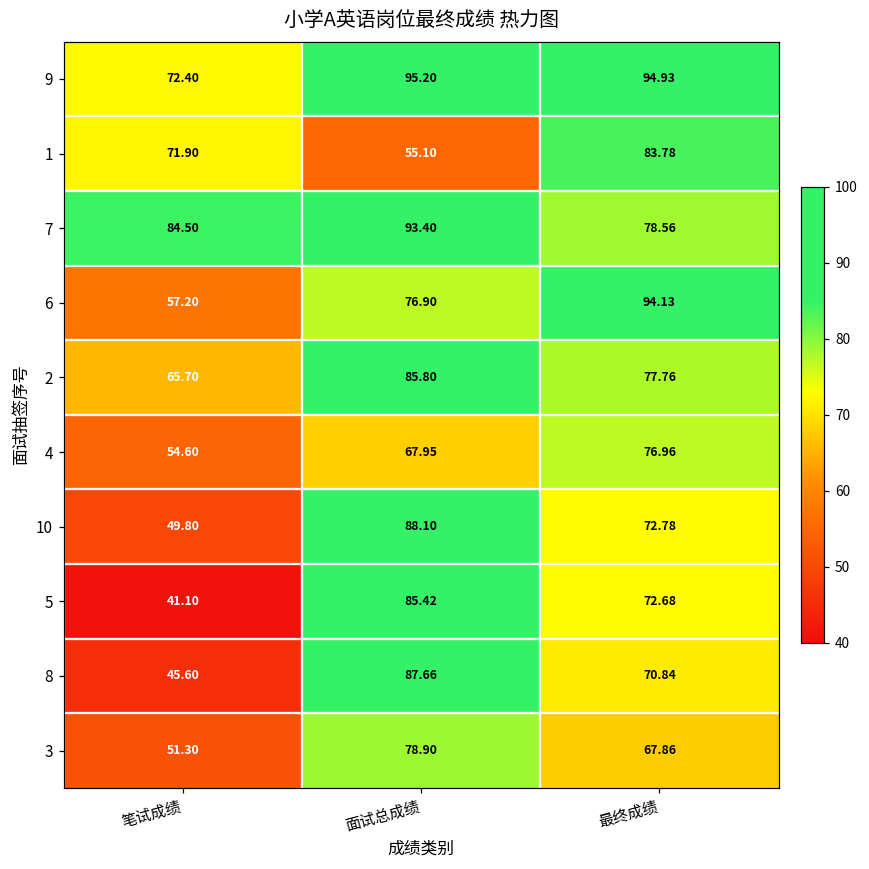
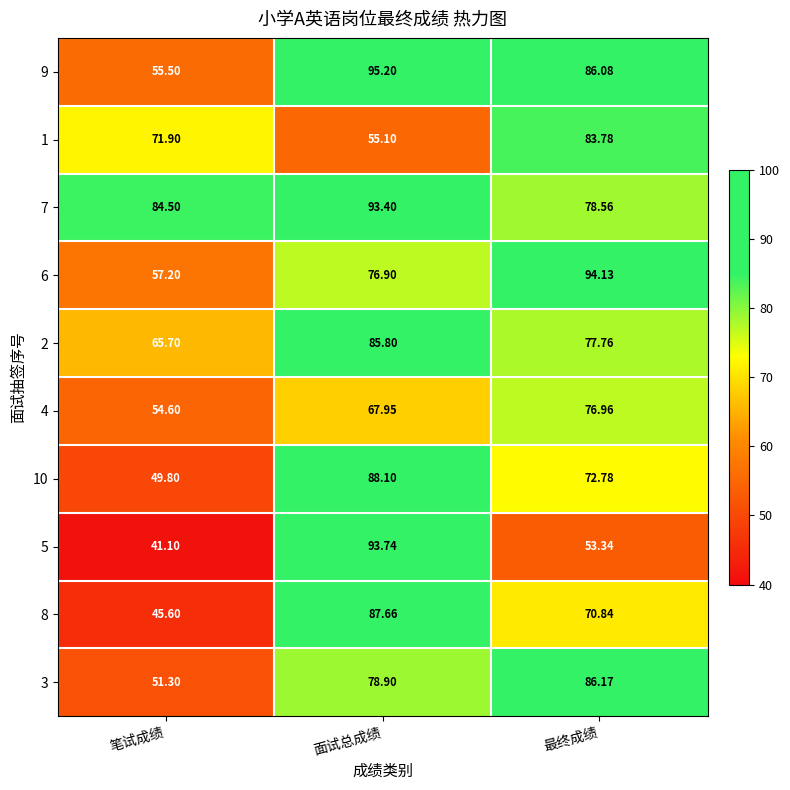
  {
    "9": {
-     "笔试成绩": 72.40,
+     "笔试成绩": 55.50,
      "面试总成绩": 95.20,
-     "最终成绩": 94.93
+     "最终成绩": 86.08
    },
    "1": {
      "笔试成绩": 71.90,
      "面试总成绩": 55.10,
      "最终成绩": 83.78
    },
    "7": {
      "笔试成绩": 84.50,
      "面试总成绩": 93.40,
      "最终成绩": 78.56
    },
    "6": {
      "笔试成绩": 57.20,
      "面试总成绩": 76.90,
      "最终成绩": 94.13
    },
    "2": {
      "笔试成绩": 65.70,
      "面试总成绩": 85.80,
      "最终成绩": 77.76
    },
    "4": {
      "笔试成绩": 54.60,
      "面试总成绩": 67.95,
      "最终成绩": 76.96
    },
    "10": {
      "笔试成绩": 49.80,
      "面试总成绩": 88.10,
      "最终成绩": 72.78
    },
    "5": {
      "笔试成绩": 41.10,
-     "面试总成绩": 85.42,
-     "最终成绩": 72.68
+     "面试总成绩": 93.74,
+     "最终成绩": 53.34
    },
    "8": {
      "笔试成绩": 45.60,
      "面试总成绩": 87.66,
      "最终成绩": 70.84
    },
    "3": {
      "笔试成绩": 51.30,
      "面试总成绩": 78.90,
-     "最终成绩": 67.86
+     "最终成绩": 86.17
    }
  }
